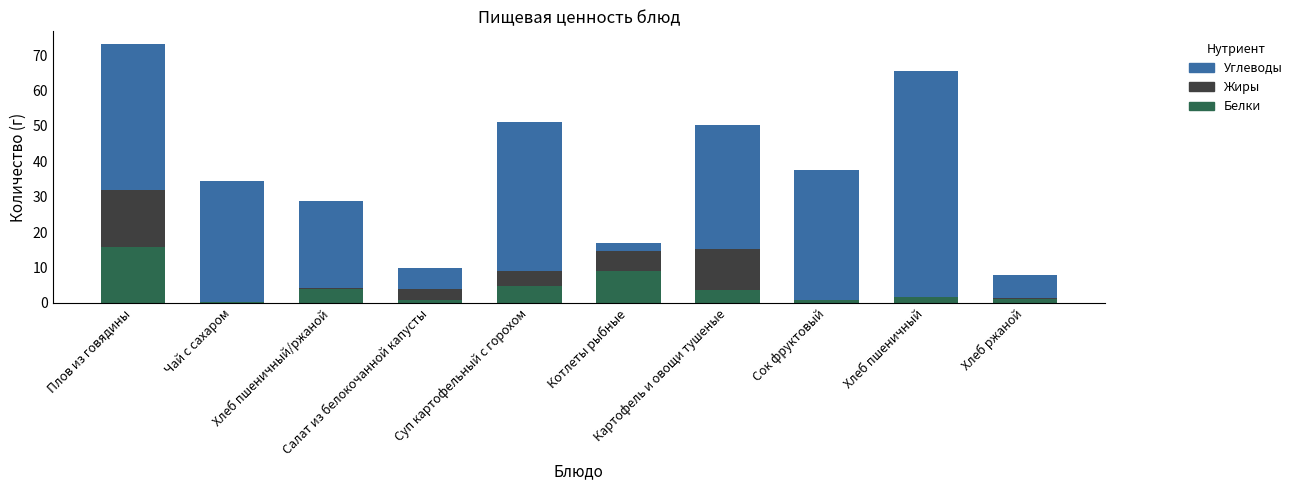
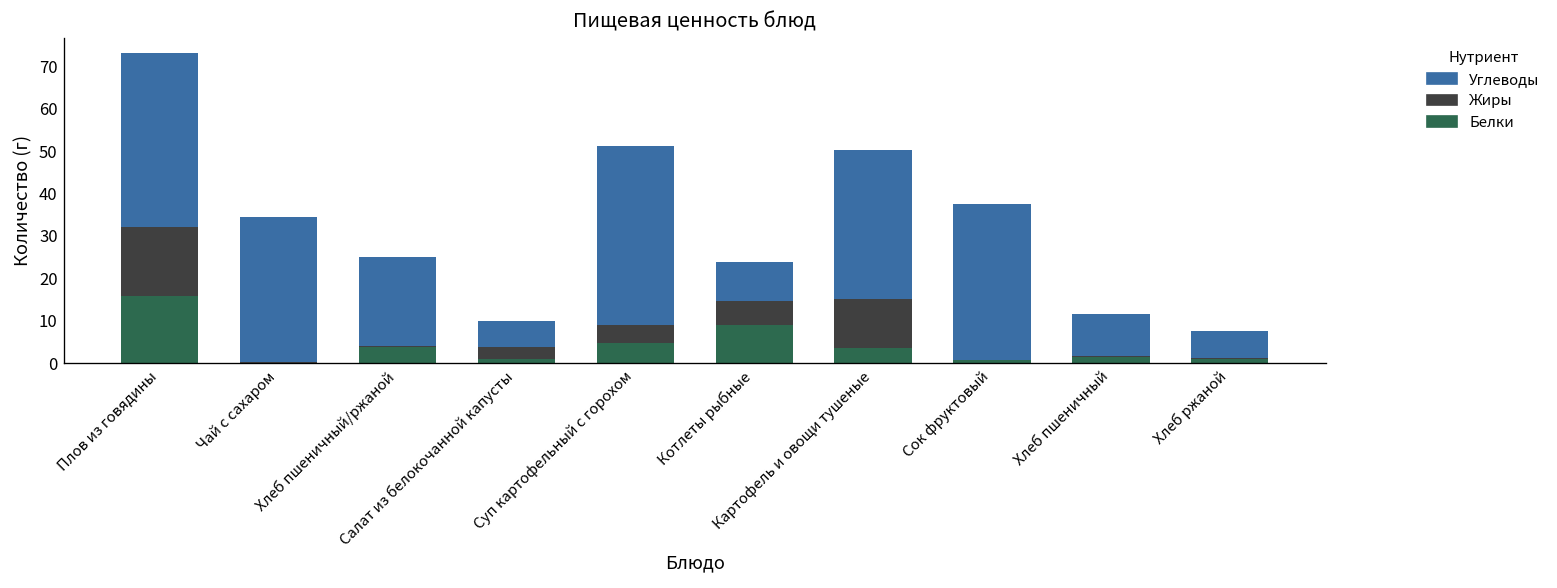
  {
    "Углеводы": {
      "Плов из говядины": 41,
      "Чай с сахаром": 34,
-     "Хлеб пшеничный/ржаной": 25,
+     "Хлеб пшеничный/ржаной": 21,
      "Салат из белокочанной капусты": 6,
      "Суп картофельный с горохом": 42,
-     "Котлеты рыбные": 2,
+     "Котлеты рыбные": 9,
      "Картофель и овощи тушеные": 35,
      "Сок фруктовый": 37,
-     "Хлеб пшеничный": 64,
+     "Хлеб пшеничный": 10,
      "Хлеб ржаной": 6
    }
  }
